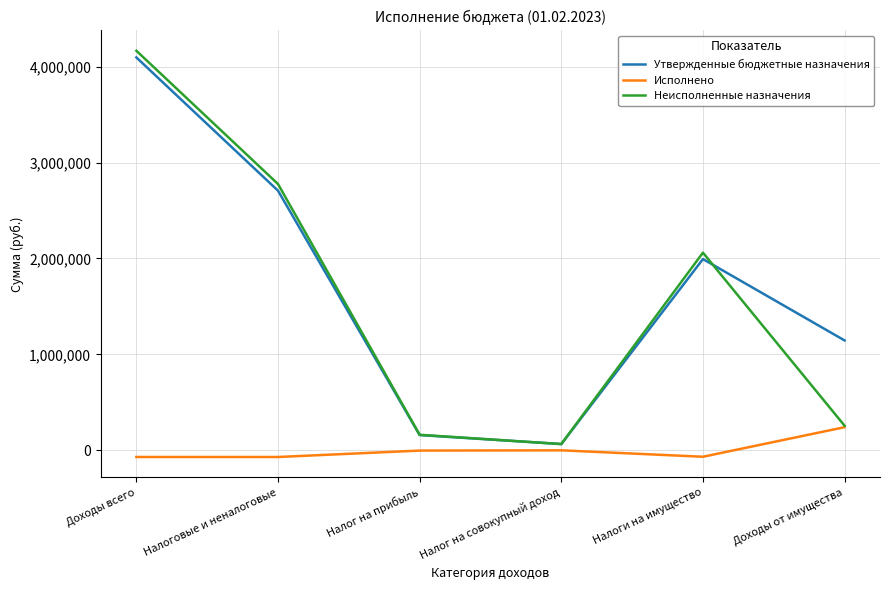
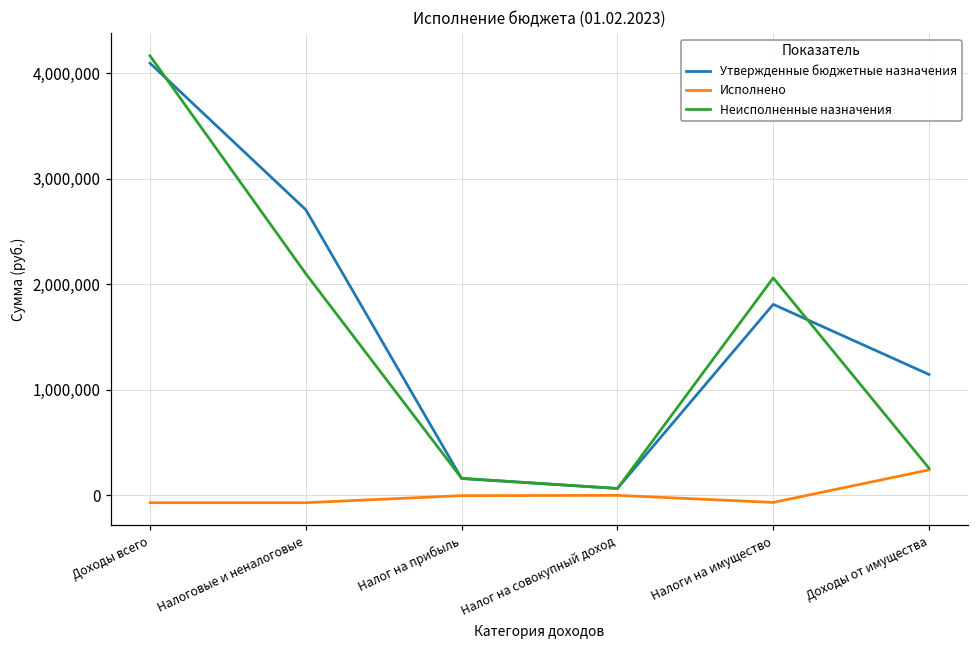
  {
    "Утвержденные бюджетные назначения": {
      "Доходы всего": "4,100,000",
      "Налоговые и неналоговые": "2,700,000",
-     "Налоги на имущество": "2,000,000",
+     "Налоги на имущество": "1,800,000",
      "Доходы от имущества": "1,100,000"
    },
    "Исполнено": {
      "Доходы всего": "-100,000",
      "Налоговые и неналоговые": "-100,000",
      "Налог на прибыль": "0",
      "Налог на совокупный доход": "0",
      "Налоги на имущество": "-100,000"
    },
    "Неисполненные назначения": {
      "Доходы всего": "4,200,000",
-     "Налоговые и неналоговые": "2,800,000",
+     "Налоговые и неналоговые": "2,100,000",
      "Налоги на имущество": "2,100,000"
    }
  }
